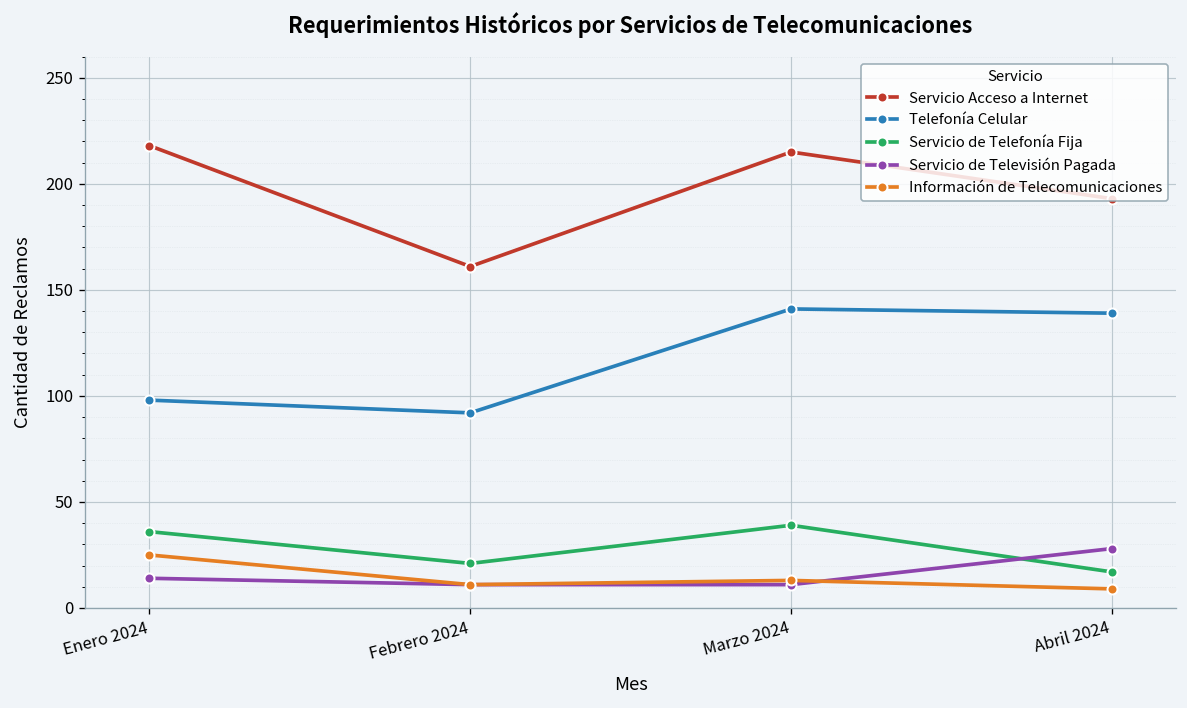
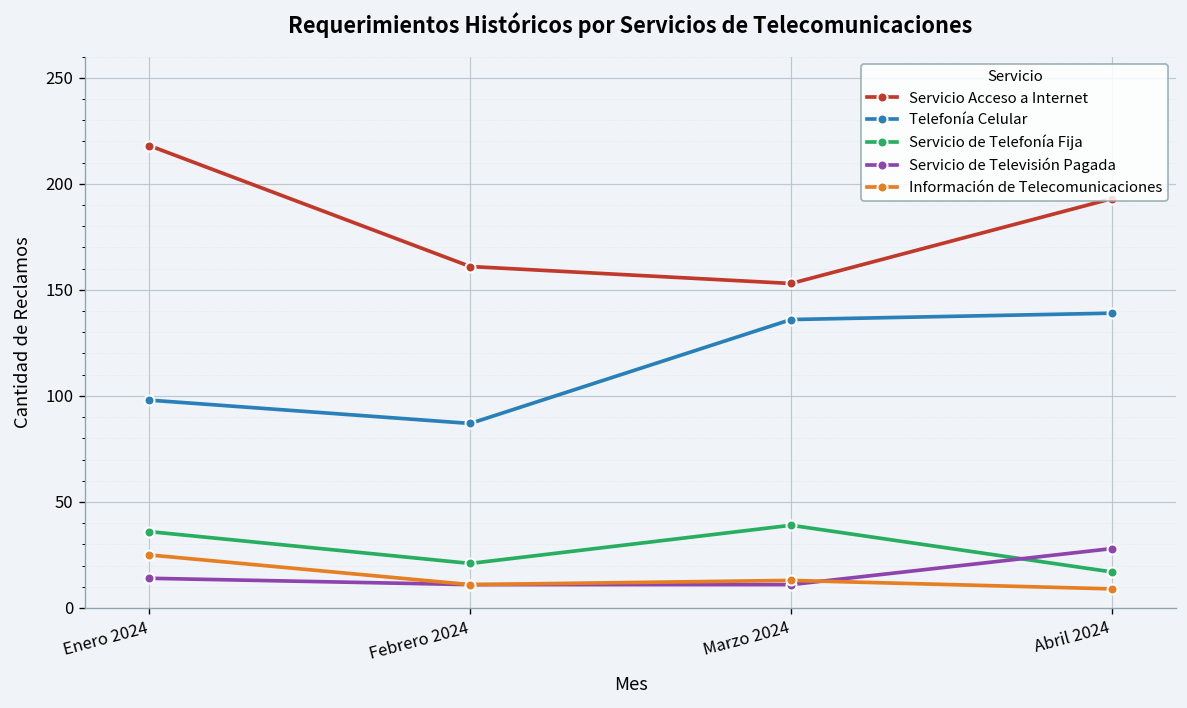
  {
    "Servicio Acceso a Internet": {
      "Enero 2024": 218,
      "Febrero 2024": 161,
-     "Marzo 2024": 215
+     "Marzo 2024": 153
    },
    "Telefonía Celular": {
      "Enero 2024": 98,
-     "Febrero 2024": 92,
-     "Marzo 2024": 141,
+     "Febrero 2024": 87,
+     "Marzo 2024": 136,
      "Abril 2024": 139
    },
    "Servicio de Telefonía Fija": {
      "Enero 2024": 36,
      "Febrero 2024": 21,
      "Marzo 2024": 39,
      "Abril 2024": 17
    },
    "Servicio de Televisión Pagada": {
      "Enero 2024": 14,
      "Marzo 2024": 11,
      "Abril 2024": 28
    },
    "Información de Telecomunicaciones": {
      "Enero 2024": 25,
      "Marzo 2024": 13,
      "Abril 2024": 9
    }
  }
